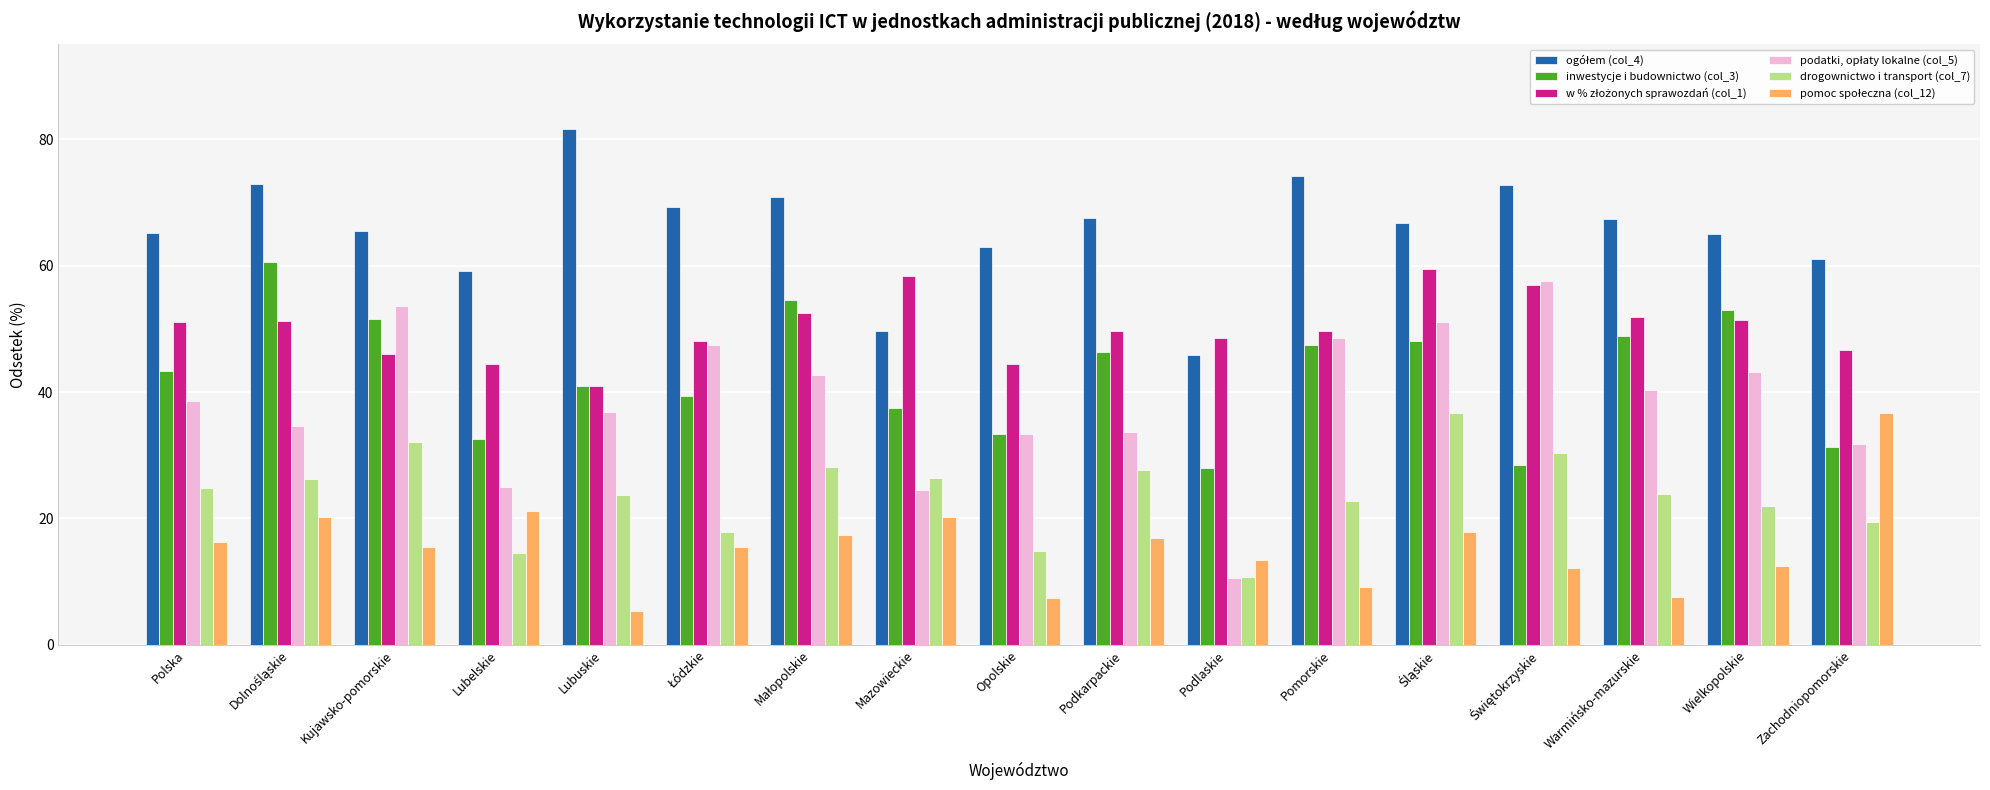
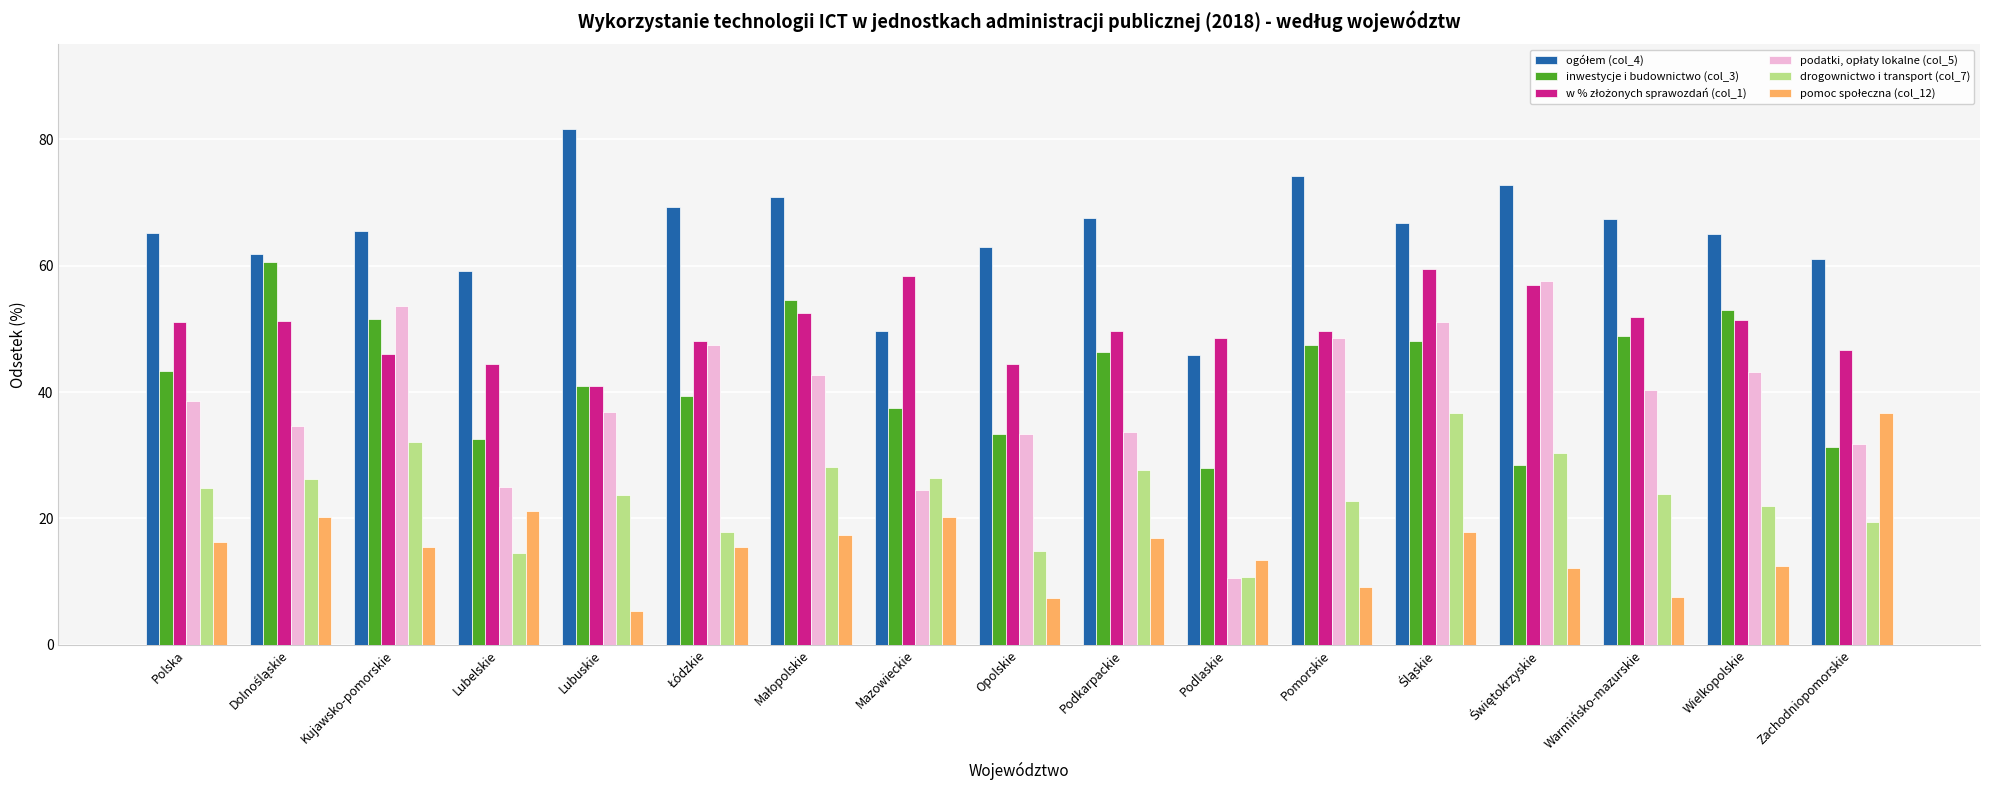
  {
    "ogółem (col_4)": {
      "Polska": 65,
-     "Dolnośląskie": 73,
+     "Dolnośląskie": 62,
      "Kujawsko-pomorskie": 66,
      "Lubelskie": 59,
      "Lubuskie": 82,
      "Łódzkie": 69,
      "Małopolskie": 71,
      "Mazowieckie": 50,
      "Opolskie": 63,
      "Podkarpackie": 68,
      "Podlaskie": 46,
      "Pomorskie": 74,
      "Śląskie": 67,
      "Świętokrzyskie": 73,
      "Warmińsko-mazurskie": 67,
      "Wielkopolskie": 65,
      "Zachodniopomorskie": 61
    },
    "inwestycje i budownictwo (col_3)": {
      "Polska": 43,
      "Dolnośląskie": 61,
      "Kujawsko-pomorskie": 52,
      "Lubelskie": 33,
      "Lubuskie": 41,
      "Łódzkie": 39,
      "Małopolskie": 55,
      "Mazowieckie": 38,
      "Opolskie": 33,
      "Podkarpackie": 46,
      "Podlaskie": 28,
      "Pomorskie": 48,
      "Śląskie": 48,
      "Świętokrzyskie": 28,
      "Warmińsko-mazurskie": 49,
      "Wielkopolskie": 53,
      "Zachodniopomorskie": 31
    },
    "w % złożonych sprawozdań (col_1)": {
      "Polska": 51,
      "Dolnośląskie": 51,
      "Kujawsko-pomorskie": 46,
      "Lubelskie": 44,
      "Lubuskie": 41,
      "Łódzkie": 48,
      "Małopolskie": 53,
      "Mazowieckie": 58,
      "Opolskie": 44,
      "Podkarpackie": 50,
      "Podlaskie": 49,
      "Pomorskie": 50,
      "Śląskie": 59,
      "Świętokrzyskie": 57,
      "Warmińsko-mazurskie": 52,
      "Wielkopolskie": 51,
      "Zachodniopomorskie": 47
    },
    "podatki, opłaty lokalne (col_5)": {
      "Polska": 39,
      "Dolnośląskie": 35,
      "Kujawsko-pomorskie": 54,
      "Lubelskie": 25,
      "Lubuskie": 37,
      "Łódzkie": 47,
      "Małopolskie": 43,
      "Mazowieckie": 25,
      "Opolskie": 33,
      "Podkarpackie": 34,
      "Podlaskie": 11,
      "Pomorskie": 49,
      "Śląskie": 51,
      "Świętokrzyskie": 58,
      "Warmińsko-mazurskie": 40,
      "Wielkopolskie": 43,
      "Zachodniopomorskie": 32
    },
    "drogownictwo i transport (col_7)": {
      "Polska": 25,
      "Dolnośląskie": 26,
      "Kujawsko-pomorskie": 32,
      "Lubelskie": 15,
      "Lubuskie": 24,
      "Łódzkie": 18,
      "Małopolskie": 28,
      "Mazowieckie": 26,
      "Opolskie": 15,
      "Podkarpackie": 28,
      "Podlaskie": 11,
      "Pomorskie": 23,
      "Śląskie": 37,
      "Świętokrzyskie": 30,
      "Warmińsko-mazurskie": 24,
      "Wielkopolskie": 22,
      "Zachodniopomorskie": 20
    },
    "pomoc społeczna (col_12)": {
      "Polska": 16,
      "Dolnośląskie": 20,
      "Kujawsko-pomorskie": 16,
      "Lubelskie": 21,
      "Lubuskie": 5,
      "Łódzkie": 15,
      "Małopolskie": 17,
      "Mazowieckie": 20,
      "Opolskie": 7,
      "Podkarpackie": 17,
      "Podlaskie": 14,
      "Pomorskie": 9,
      "Śląskie": 18,
      "Świętokrzyskie": 12,
      "Warmińsko-mazurskie": 8,
      "Wielkopolskie": 12,
      "Zachodniopomorskie": 37
    }
  }
